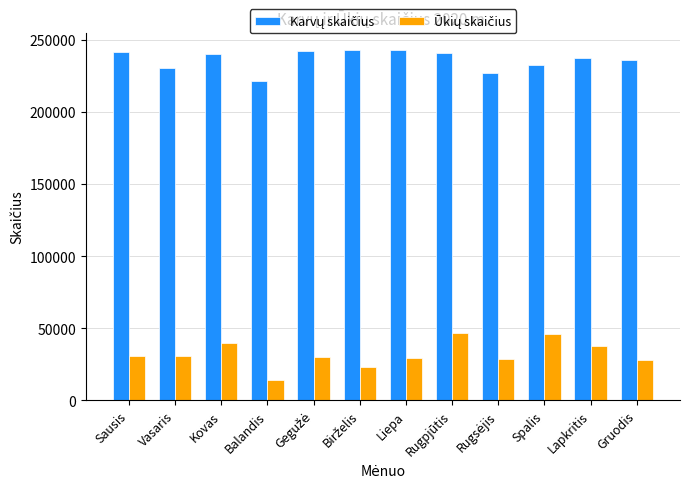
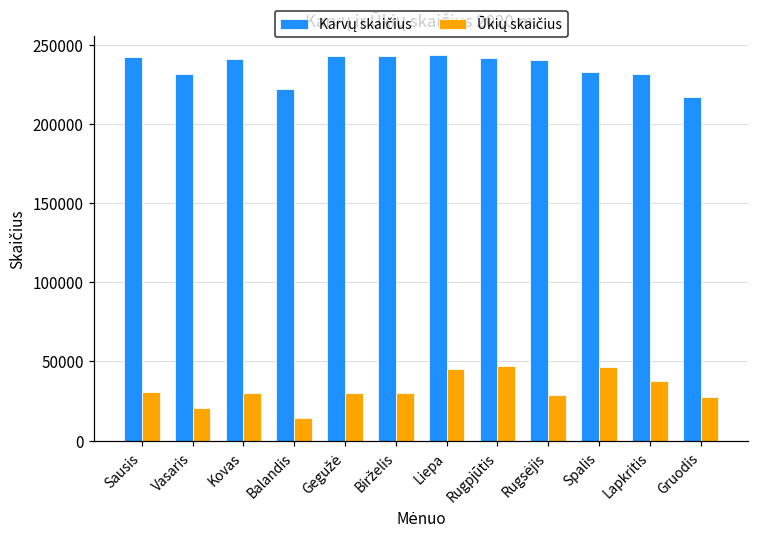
  {
    "Karvų skaičius": {
      "Sausis": 242000,
      "Vasaris": 231000,
      "Kovas": 241000,
      "Balandis": 222000,
      "Gegužė": 243000,
      "Birželis": 243000,
      "Liepa": 243000,
      "Rugpjūtis": 241000,
-     "Rugsėjis": 227000,
+     "Rugsėjis": 240000,
      "Spalis": 233000,
-     "Lapkritis": 237000,
-     "Gruodis": 236000
+     "Lapkritis": 231000,
+     "Gruodis": 217000
    },
    "Ūkių skaičius": {
      "Sausis": 31000,
-     "Vasaris": 31000,
-     "Kovas": 40000,
+     "Vasaris": 21000,
+     "Kovas": 30000,
      "Balandis": 14000,
      "Gegužė": 30000,
-     "Birželis": 23000,
-     "Liepa": 30000,
+     "Birželis": 30000,
+     "Liepa": 45000,
      "Rugpjūtis": 47000,
      "Rugsėjis": 29000,
      "Spalis": 46000,
      "Lapkritis": 38000,
      "Gruodis": 28000
    }
  }
